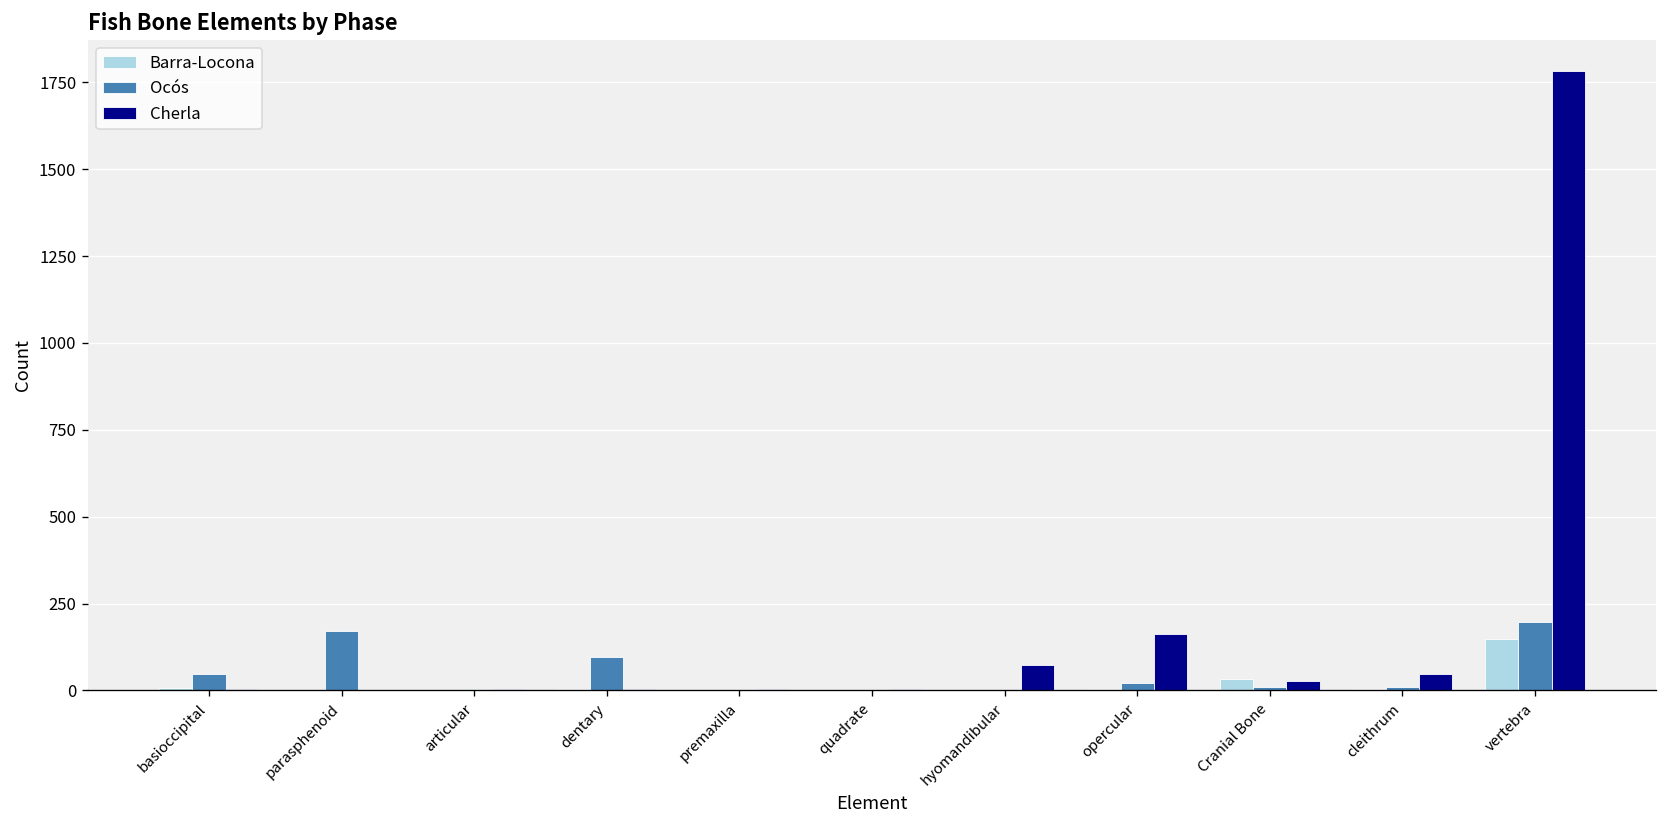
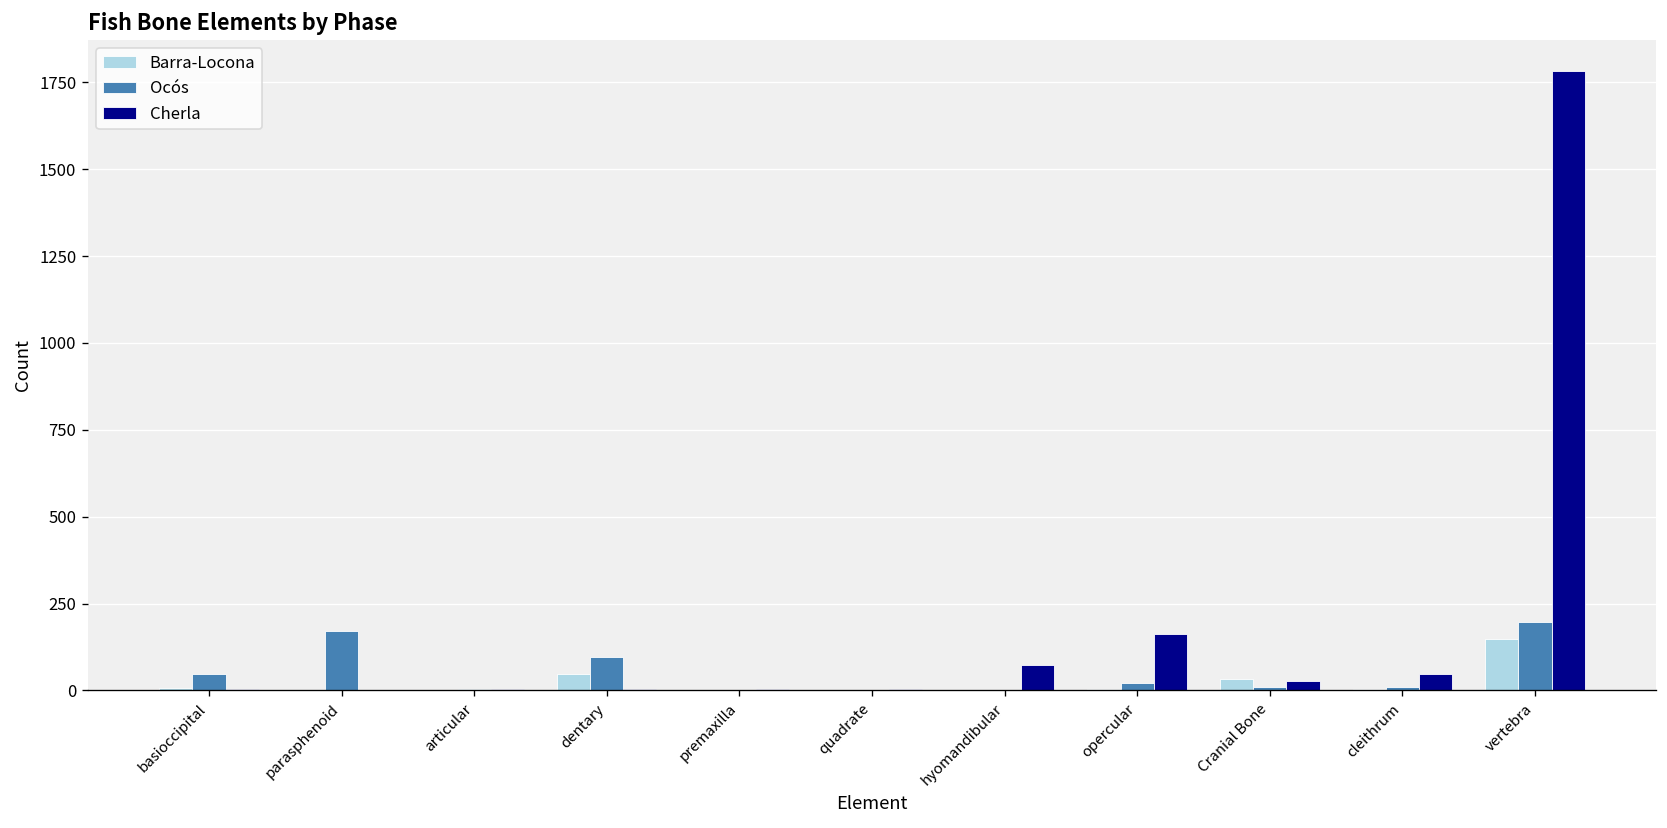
  {
    "Barra-Locona": {
      "parasphenoid": 0,
-     "dentary": 10,
+     "dentary": 50,
      "Cranial Bone": 30,
      "vertebra": 150
    },
    "Ocós": {
      "basioccipital": 50,
      "parasphenoid": 170,
      "dentary": 100,
      "opercular": 20,
      "Cranial Bone": 10,
      "cleithrum": 10,
      "vertebra": 200
    },
    "Cherla": {
      "parasphenoid": 0,
      "hyomandibular": 70,
      "opercular": 160,
      "Cranial Bone": 30,
      "cleithrum": 50,
      "vertebra": 1780
    }
  }
